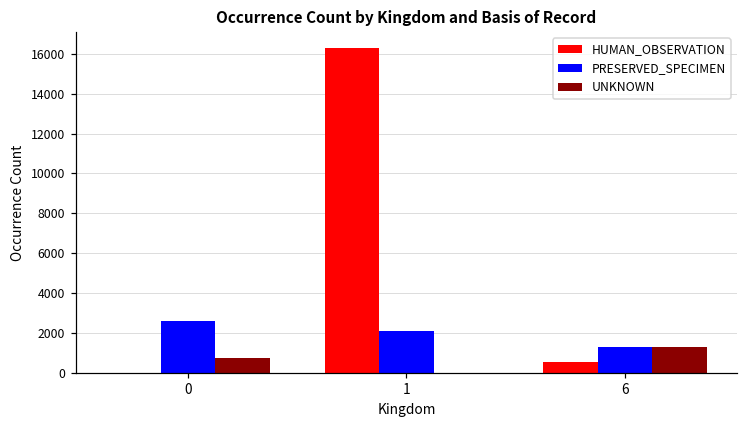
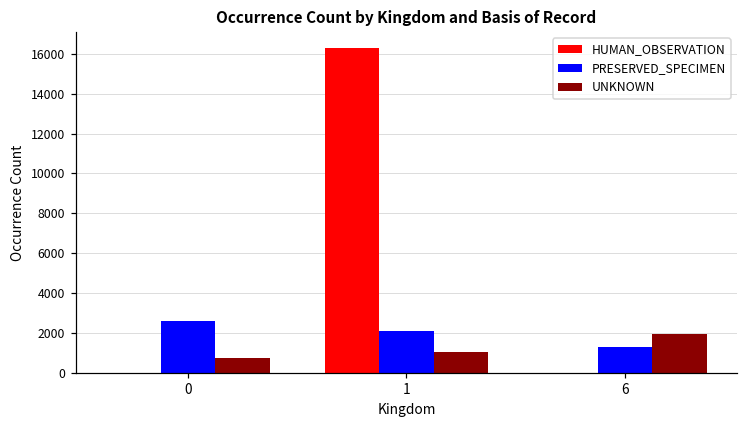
  {
    "HUMAN_OBSERVATION": {
      "0": 0,
      "1": 16300,
-     "6": 500
+     "6": 0
    },
    "PRESERVED_SPECIMEN": {
      "0": 2600,
      "1": 2100,
      "6": 1300
    },
    "UNKNOWN": {
      "0": 700,
-     "1": 0,
-     "6": 1300
+     "1": 1000,
+     "6": 2000
    }
  }
